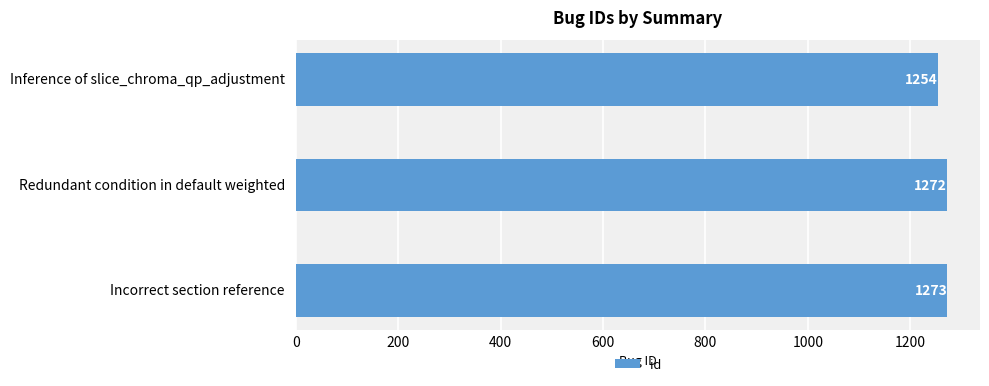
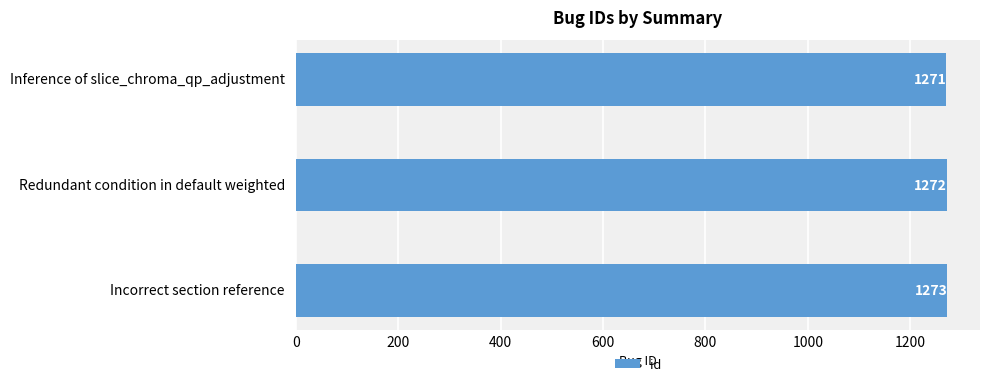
  {
-   "Inference of slice_chroma_qp_adjustment": 1254,
+   "Inference of slice_chroma_qp_adjustment": 1271,
    "Redundant condition in default weighted": 1272,
    "Incorrect section reference": 1273
  }
